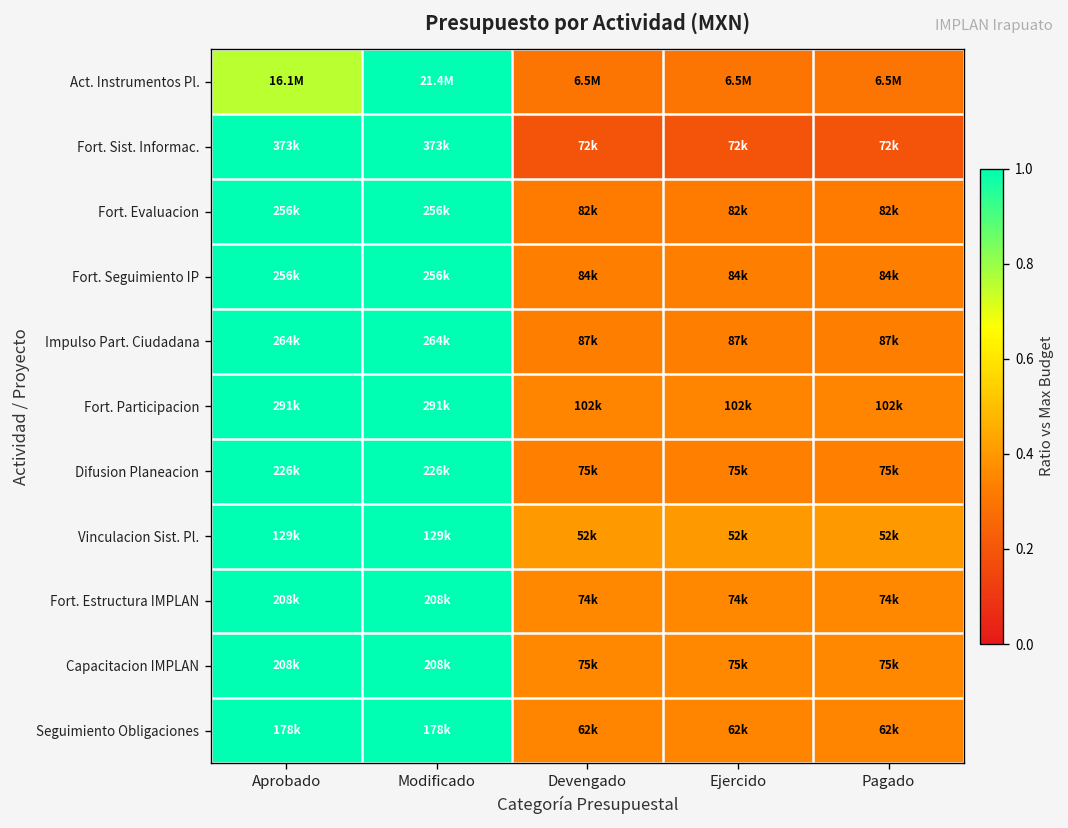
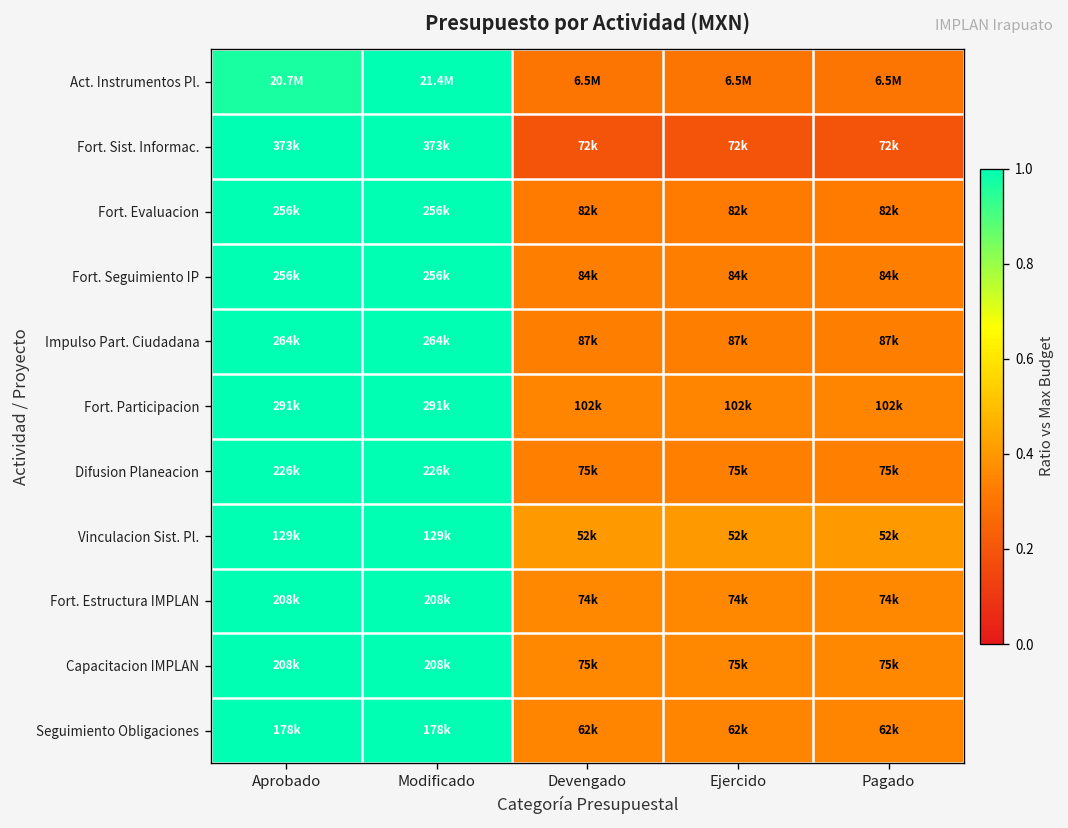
  {
    "Act. Instrumentos Pl.": {
-     "Aprobado": "16.1M",
+     "Aprobado": "20.7M",
      "Modificado": "21.4M",
      "Devengado": "6.5M",
      "Ejercido": "6.5M",
      "Pagado": "6.5M"
    },
    "Fort. Sist. Informac.": {
      "Aprobado": "373k",
      "Modificado": "373k",
      "Devengado": "72k",
      "Ejercido": "72k",
      "Pagado": "72k"
    },
    "Fort. Evaluacion": {
      "Aprobado": "256k",
      "Modificado": "256k",
      "Devengado": "82k",
      "Ejercido": "82k",
      "Pagado": "82k"
    },
    "Fort. Seguimiento IP": {
      "Aprobado": "256k",
      "Modificado": "256k",
      "Devengado": "84k",
      "Ejercido": "84k",
      "Pagado": "84k"
    },
    "Impulso Part. Ciudadana": {
      "Aprobado": "264k",
      "Modificado": "264k",
      "Devengado": "87k",
      "Ejercido": "87k",
      "Pagado": "87k"
    },
    "Fort. Participacion": {
      "Aprobado": "291k",
      "Modificado": "291k",
      "Devengado": "102k",
      "Ejercido": "102k",
      "Pagado": "102k"
    },
    "Difusion Planeacion": {
      "Aprobado": "226k",
      "Modificado": "226k",
      "Devengado": "75k",
      "Ejercido": "75k",
      "Pagado": "75k"
    },
    "Vinculacion Sist. Pl.": {
      "Aprobado": "129k",
      "Modificado": "129k",
      "Devengado": "52k",
      "Ejercido": "52k",
      "Pagado": "52k"
    },
    "Fort. Estructura IMPLAN": {
      "Aprobado": "208k",
      "Modificado": "208k",
      "Devengado": "74k",
      "Ejercido": "74k",
      "Pagado": "74k"
    },
    "Capacitacion IMPLAN": {
      "Aprobado": "208k",
      "Modificado": "208k",
      "Devengado": "75k",
      "Ejercido": "75k",
      "Pagado": "75k"
    },
    "Seguimiento Obligaciones": {
      "Aprobado": "178k",
      "Modificado": "178k",
      "Devengado": "62k",
      "Ejercido": "62k",
      "Pagado": "62k"
    }
  }
